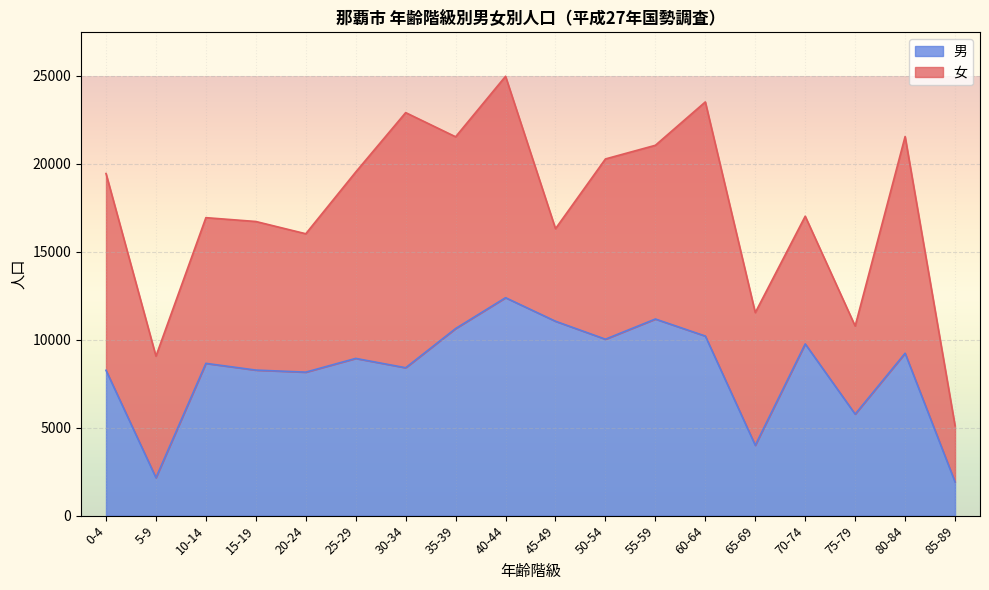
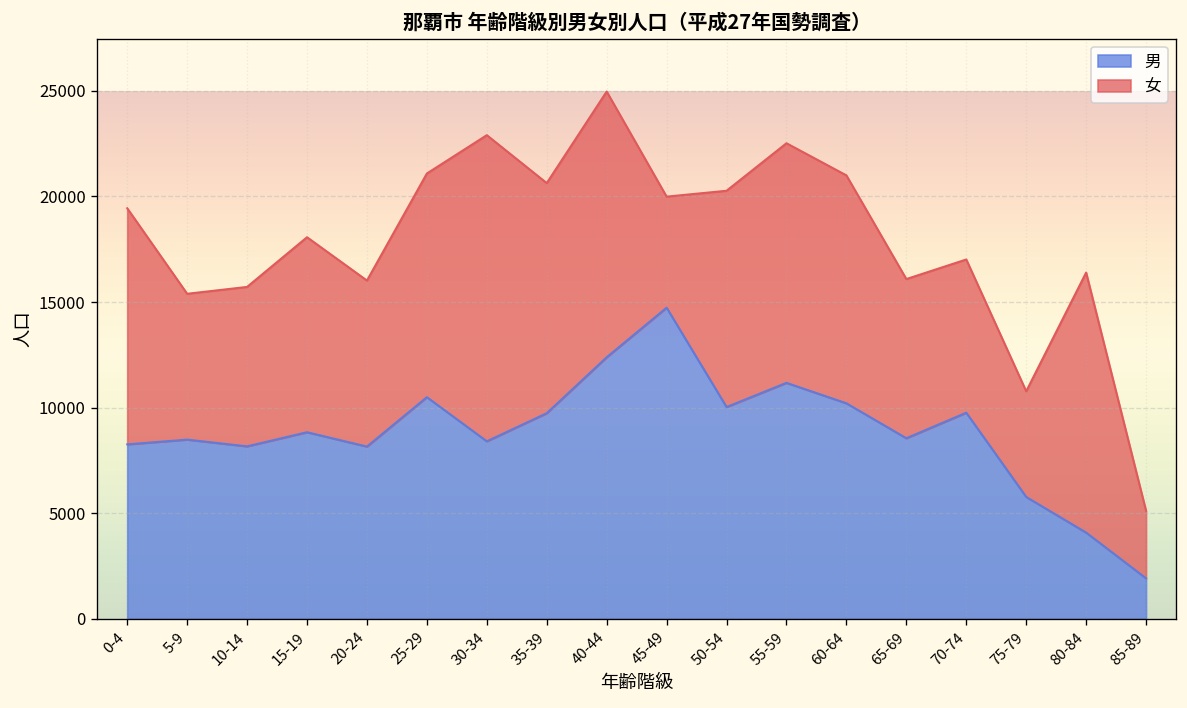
  {
    "男": {
      "0-4": 8300,
-     "5-9": 2200,
-     "10-14": 8700,
-     "15-19": 8300,
+     "5-9": 8500,
+     "10-14": 8200,
+     "15-19": 8800,
      "20-24": 8200,
-     "25-29": 8900,
+     "25-29": 10500,
      "30-34": 8400,
-     "35-39": 10600,
+     "35-39": 9700,
      "40-44": 12400,
-     "45-49": 11000,
+     "45-49": 14700,
      "50-54": 10000,
      "55-59": 11200,
      "60-64": 10200,
-     "65-69": 4000,
+     "65-69": 8600,
      "70-74": 9800,
      "75-79": 5800,
-     "80-84": 9200,
+     "80-84": 4100,
      "85-89": 1900
    },
    "女": {
      "0-4": 11200,
      "5-9": 6900,
-     "10-14": 8300,
-     "15-19": 8400,
+     "10-14": 7600,
+     "15-19": 9200,
      "20-24": 7900,
      "25-29": 10600,
      "30-34": 14500,
      "35-39": 10900,
      "40-44": 12600,
      "45-49": 5300,
      "50-54": 10200,
-     "55-59": 9900,
-     "60-64": 13300,
+     "55-59": 11300,
+     "60-64": 10800,
      "65-69": 7500,
      "70-74": 7300,
      "75-79": 5000,
      "80-84": 12300,
      "85-89": 3200
    }
  }
